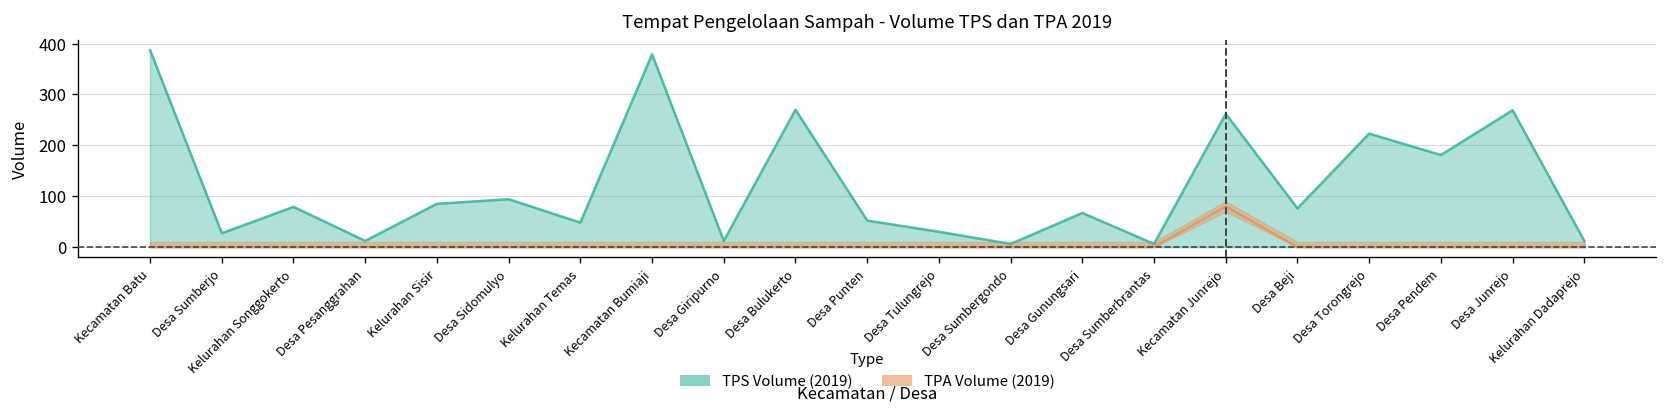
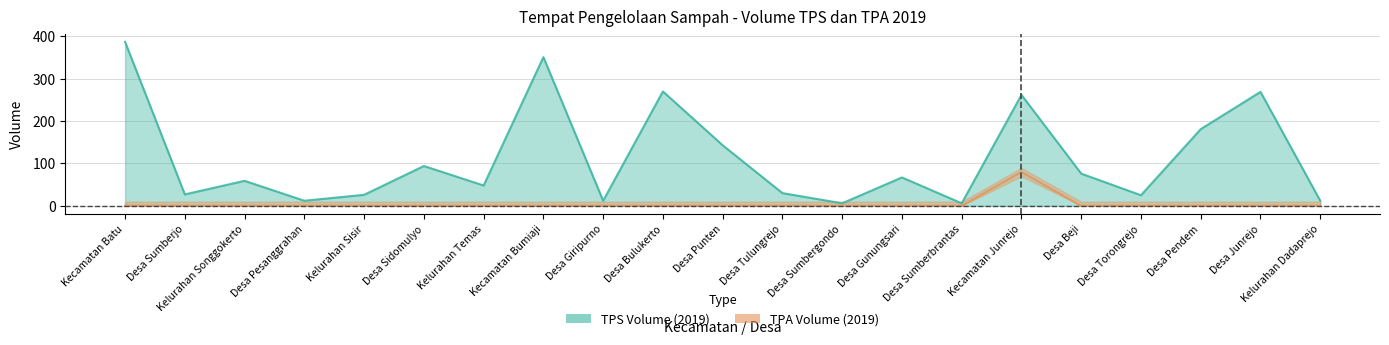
  {
    "TPS Volume (2019)": {
      "Kecamatan Batu": 390,
      "Desa Sumberjo": 30,
-     "Kelurahan Songgokerto": 80,
-     "Kelurahan Sisir": 90,
+     "Kelurahan Songgokerto": 60,
+     "Kelurahan Sisir": 30,
      "Desa Sidomulyo": 90,
      "Kelurahan Temas": 50,
-     "Kecamatan Bumiaji": 380,
+     "Kecamatan Bumiaji": 350,
      "Desa Bulukerto": 270,
-     "Desa Punten": 50,
+     "Desa Punten": 140,
      "Desa Tulungrejo": 30,
      "Desa Gunungsari": 70,
      "Kecamatan Junrejo": 260,
      "Desa Beji": 80,
-     "Desa Torongrejo": 220,
+     "Desa Torongrejo": 30,
      "Desa Pendem": 180,
      "Desa Junrejo": 270
    }
  }
